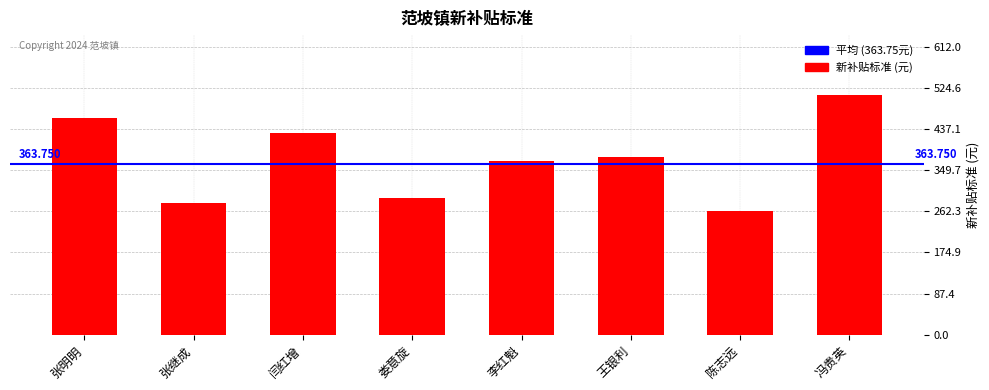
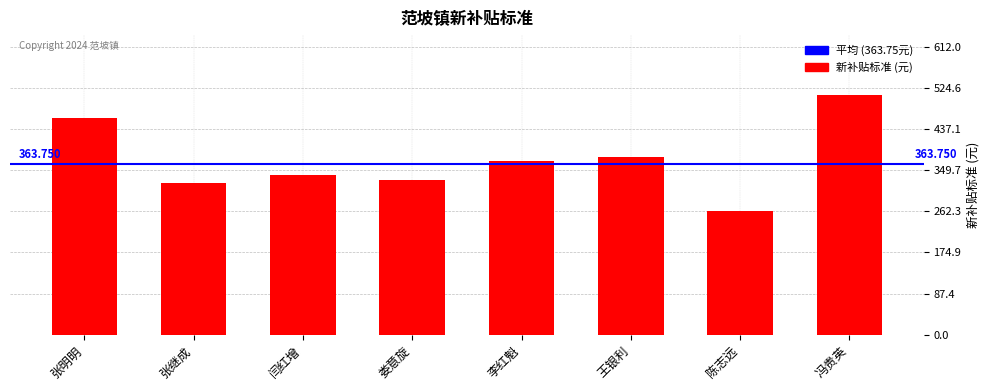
  {
    "张明明": 460,
-   "张继成": 280,
-   "闫红增": 430,
-   "娄意旋": 290,
+   "张继成": 320,
+   "闫红增": 340,
+   "娄意旋": 330,
    "李红魁": 370,
    "王银利": 380,
    "陈志远": 260,
    "冯贵英": 510
  }
